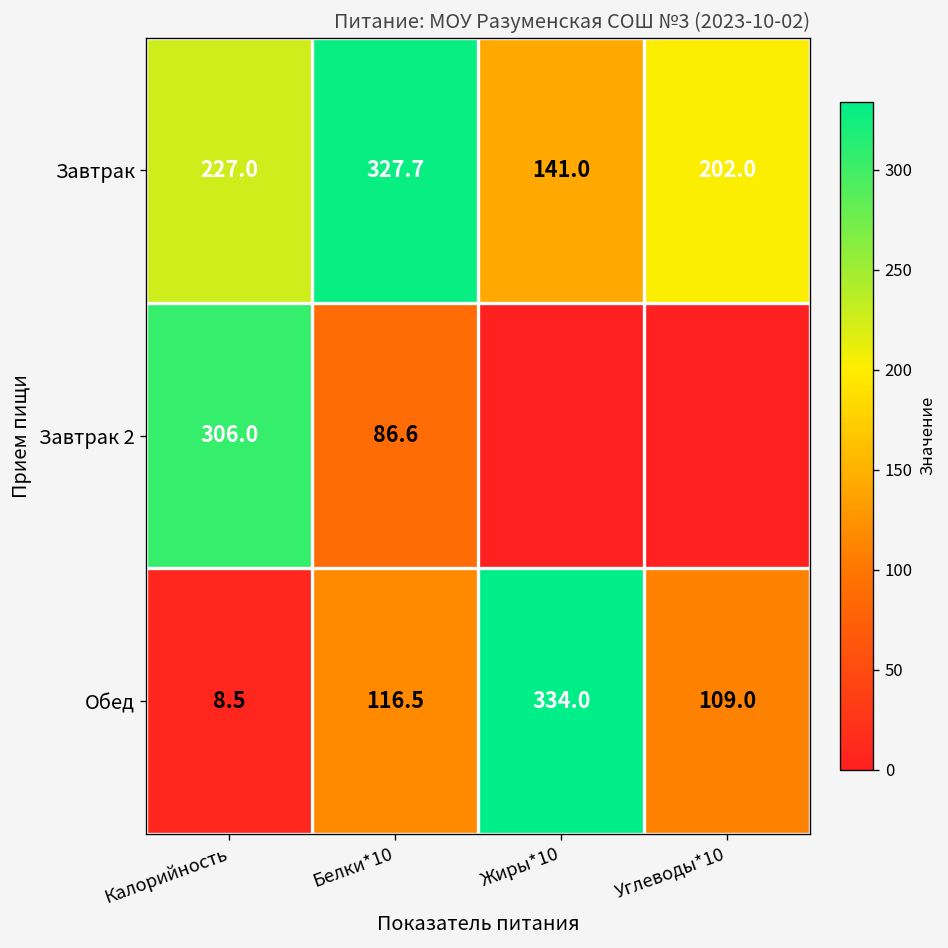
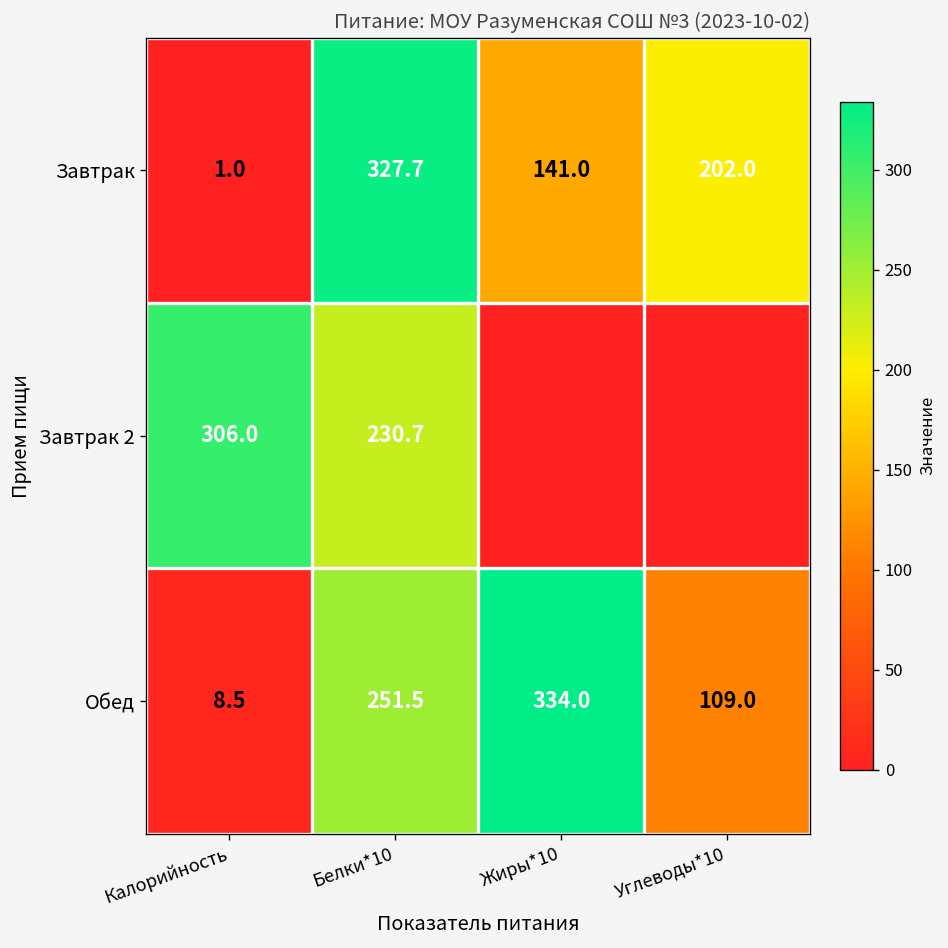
  {
    "Завтрак": {
-     "Калорийность": 227.0,
+     "Калорийность": 1.0,
      "Белки*10": 327.7,
      "Жиры*10": 141.0,
      "Углеводы*10": 202.0
    },
    "Завтрак 2": {
      "Калорийность": 306.0,
-     "Белки*10": 86.6
+     "Белки*10": 230.7
    },
    "Обед": {
      "Калорийность": 8.5,
-     "Белки*10": 116.5,
+     "Белки*10": 251.5,
      "Жиры*10": 334.0,
      "Углеводы*10": 109.0
    }
  }
